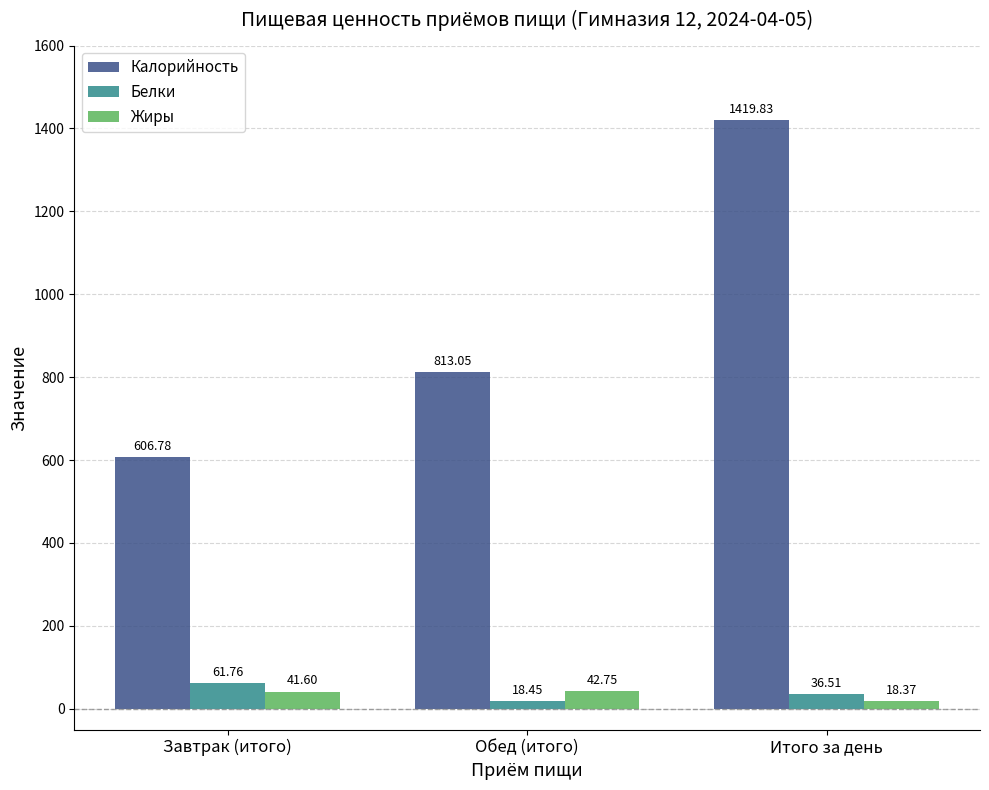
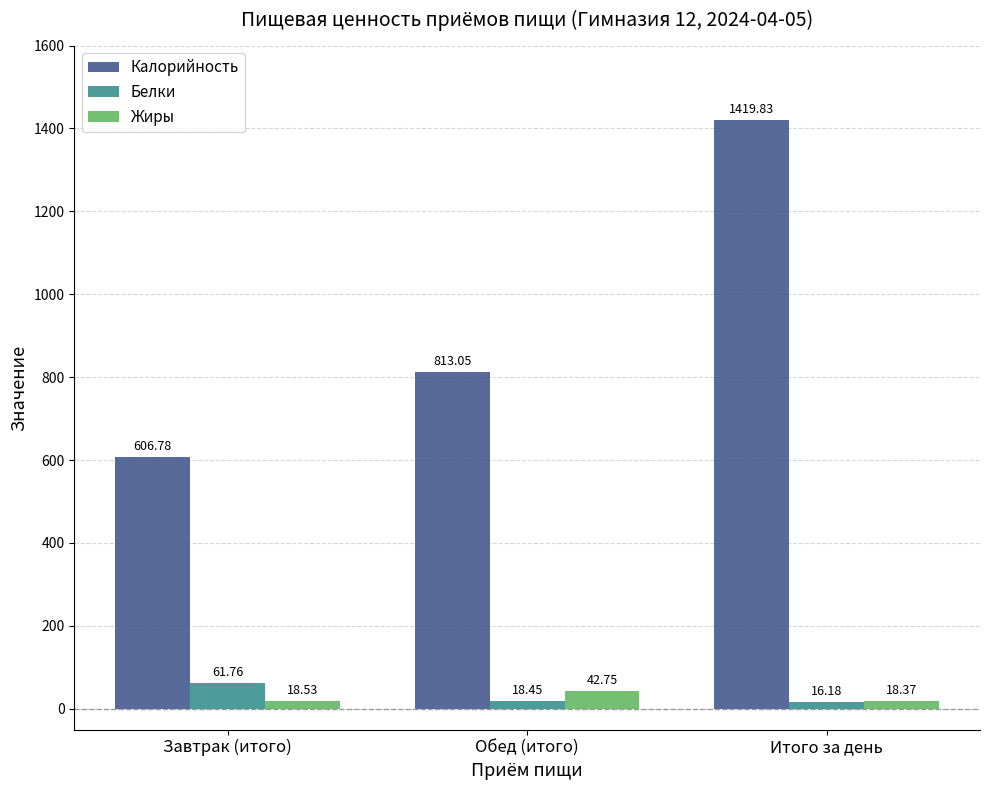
  {
    "Калорийность": {
      "Завтрак (итого)": 606.78,
      "Обед (итого)": 813.05,
      "Итого за день": 1419.83
    },
    "Белки": {
      "Завтрак (итого)": 61.76,
      "Обед (итого)": 18.45,
-     "Итого за день": 36.51
+     "Итого за день": 16.18
    },
    "Жиры": {
-     "Завтрак (итого)": 41.60,
+     "Завтрак (итого)": 18.53,
      "Обед (итого)": 42.75,
      "Итого за день": 18.37
    }
  }
